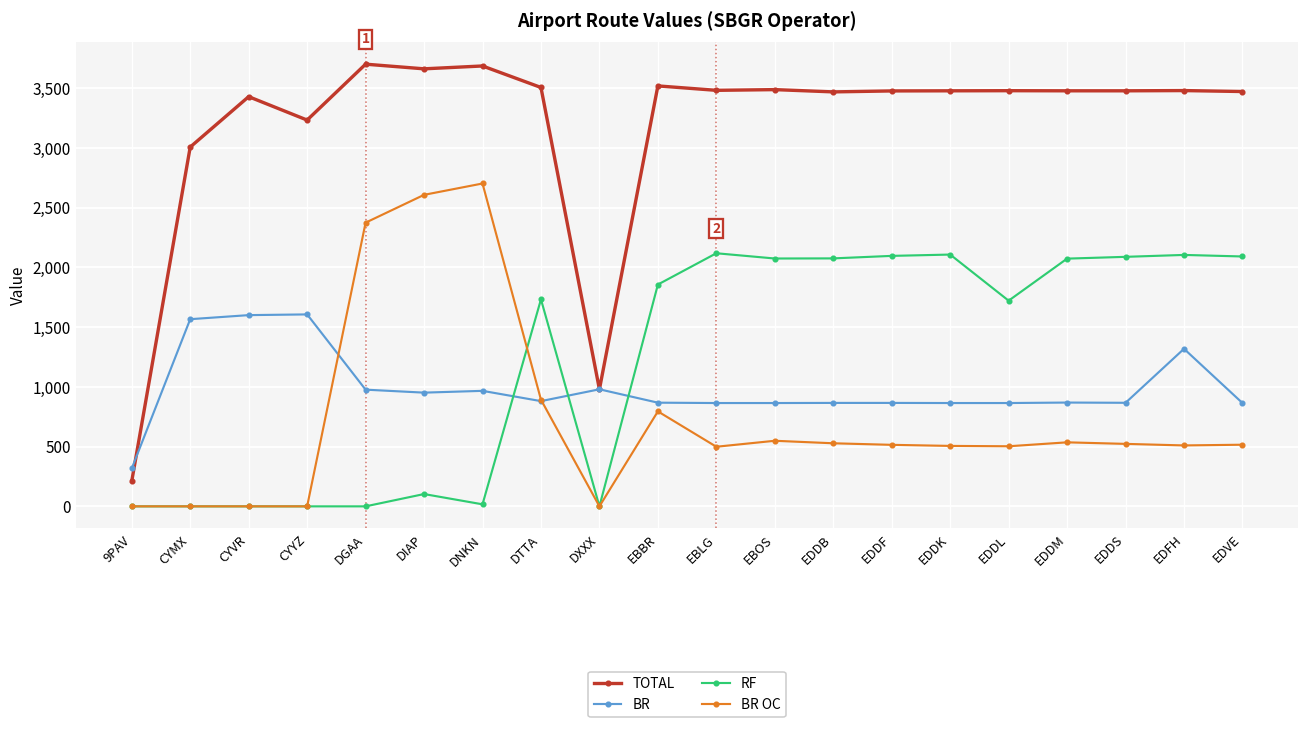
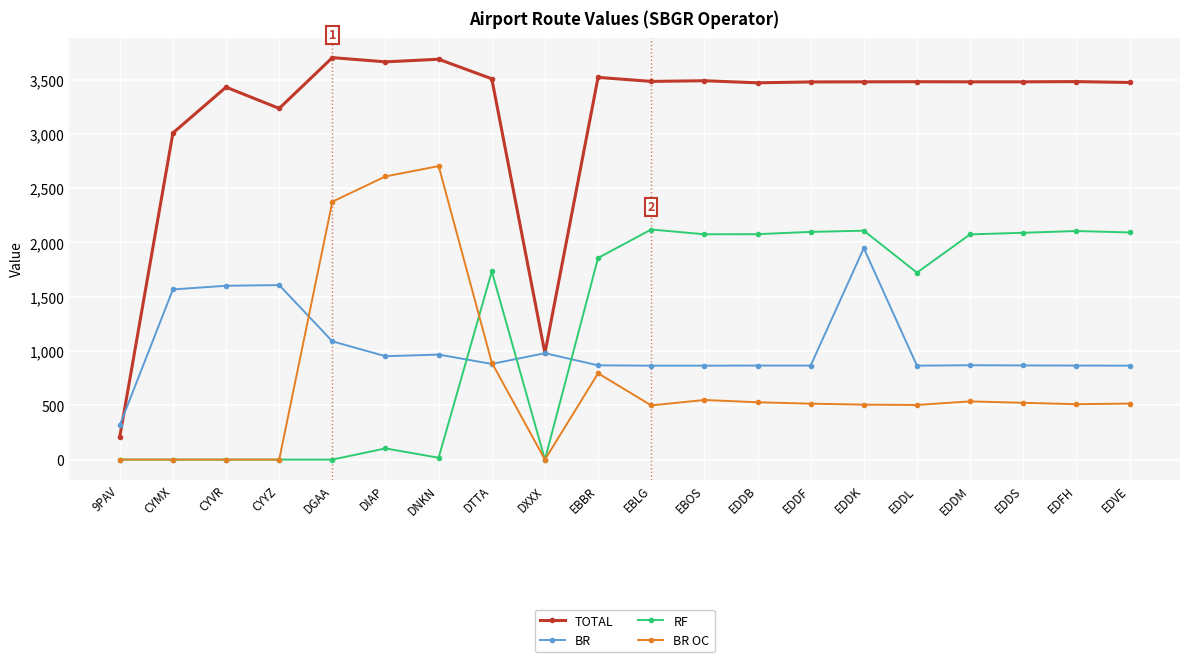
  {
    "TOTAL": {
      "9PAV": "210",
      "CYMX": "3,010",
      "CYVR": "3,430",
      "CYYZ": "3,230",
      "DIAP": "3,660",
      "DNKN": "3,690",
      "DTTA": "3,510",
      "EBBR": "3,520",
      "EBLG": "3,480",
      "EBOS": "3,490",
      "EDDB": "3,470",
      "EDDF": "3,480",
      "EDDK": "3,480",
      "EDDL": "3,480",
      "EDDM": "3,480",
      "EDDS": "3,480",
      "EDFH": "3,480",
      "EDVE": "3,470"
    },
    "BR": {
      "9PAV": "320",
      "CYMX": "1,570",
      "CYVR": "1,600",
      "CYYZ": "1,610",
-     "DGAA": "980",
+     "DGAA": "1,090",
      "DIAP": "950",
      "DNKN": "970",
      "EBBR": "870",
      "EBLG": "870",
      "EBOS": "870",
      "EDDB": "870",
      "EDDF": "870",
-     "EDDK": "870",
+     "EDDK": "1,950",
      "EDDL": "870",
      "EDDM": "870",
      "EDDS": "870",
-     "EDFH": "1,320",
+     "EDFH": "870",
      "EDVE": "870"
    },
    "RF": {
      "DGAA": "0",
      "DIAP": "100",
      "DNKN": "20",
      "DTTA": "1,730",
      "EBBR": "1,860",
      "EBOS": "2,080",
      "EDDB": "2,080",
      "EDDF": "2,100",
      "EDDK": "2,110",
      "EDDL": "1,720",
      "EDDM": "2,070",
      "EDDS": "2,090",
      "EDFH": "2,110",
      "EDVE": "2,090"
    },
    "BR OC": {
      "DGAA": "2,380",
      "DIAP": "2,610",
      "DNKN": "2,700",
      "EBBR": "800",
      "EBLG": "500",
      "EBOS": "550",
      "EDDB": "530",
      "EDDF": "520",
      "EDDK": "510",
      "EDDL": "500",
      "EDDM": "540",
      "EDDS": "520",
      "EDFH": "510",
      "EDVE": "520"
    }
  }
